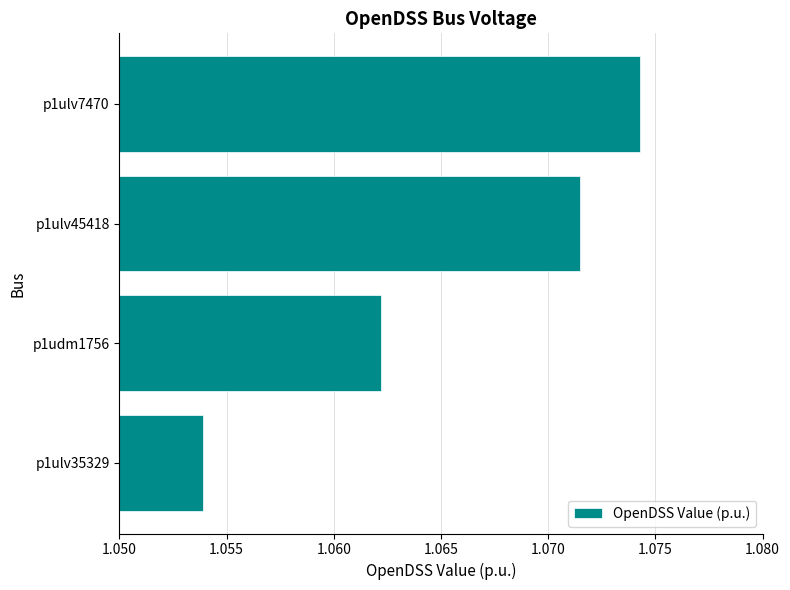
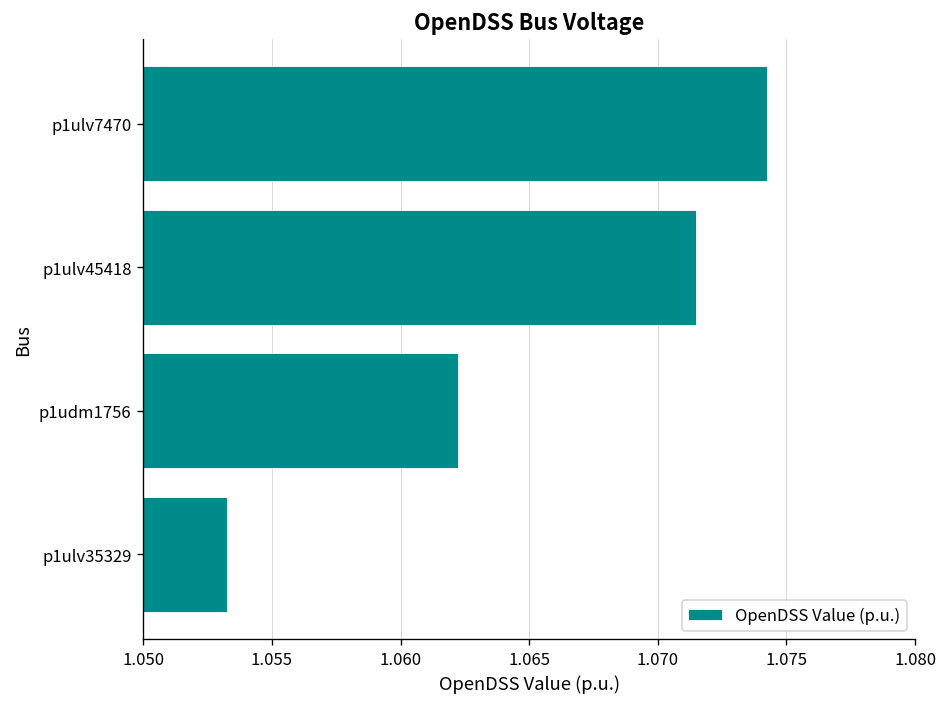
  {
    "p1ulv7470": 1.0743,
    "p1ulv45418": 1.0715,
    "p1udm1756": 1.0622,
-   "p1ulv35329": 1.0539
+   "p1ulv35329": 1.0533
  }
